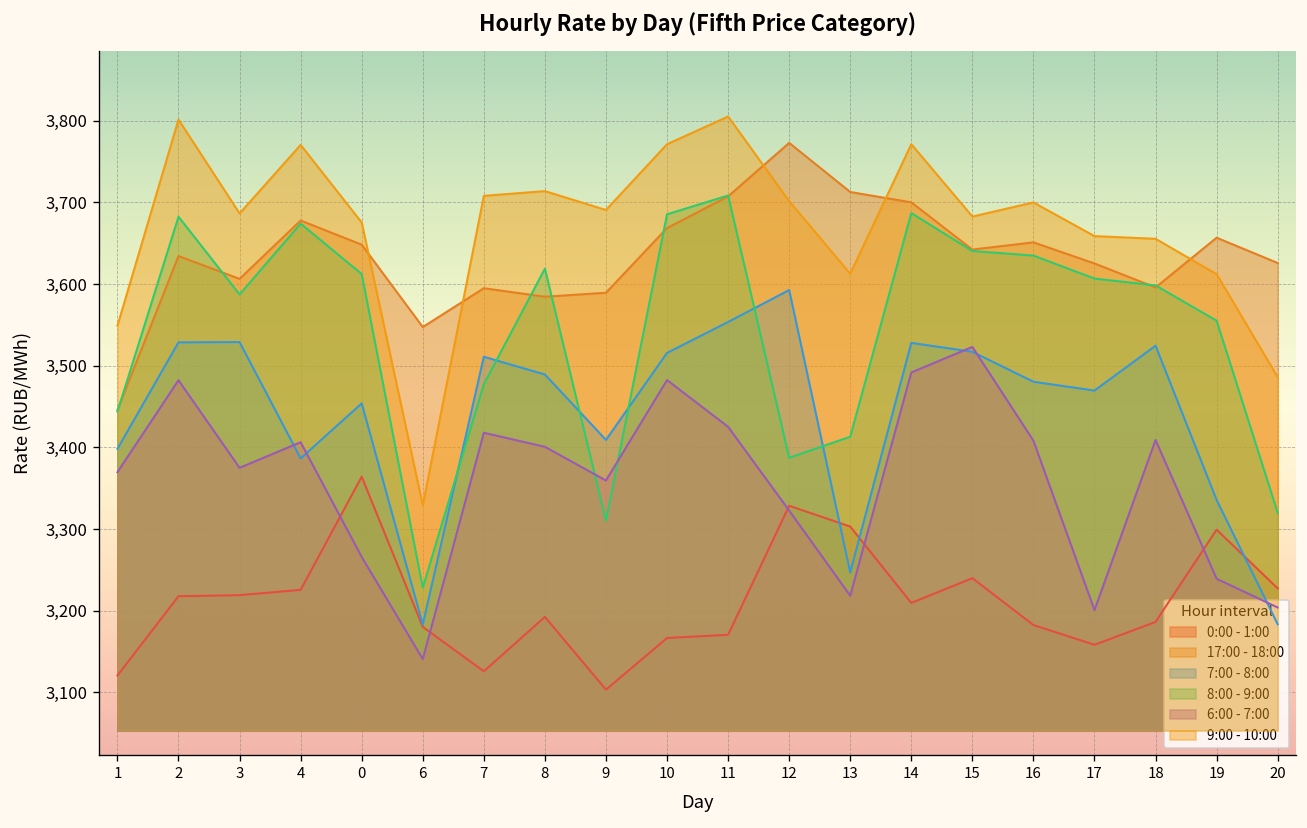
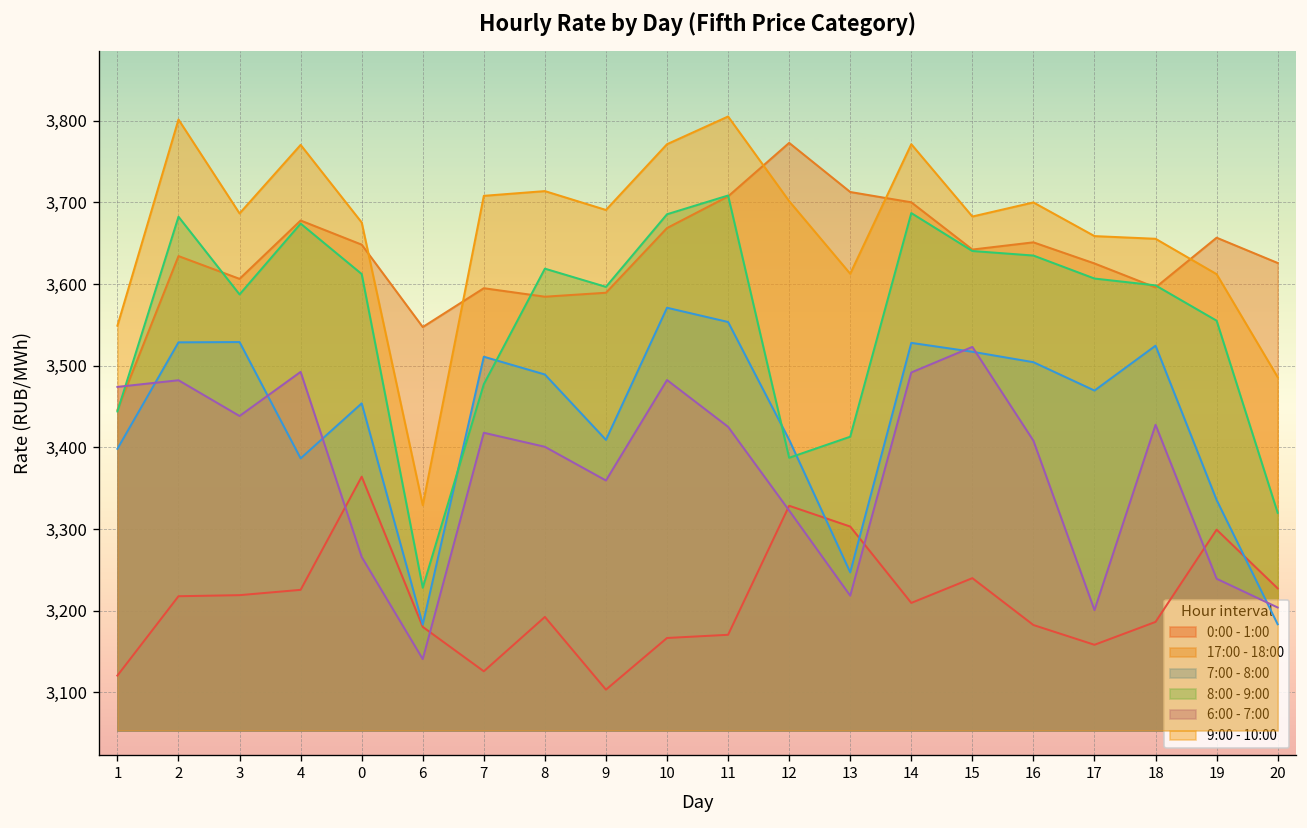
  {
    "7:00 - 8:00": {
      "1": "3,400",
      "2": "3,530",
      "3": "3,530",
      "4": "3,390",
      "0": "3,450",
      "7": "3,510",
      "8": "3,490",
      "9": "3,410",
-     "10": "3,520",
+     "10": "3,570",
      "11": "3,550",
-     "12": "3,590",
+     "12": "3,410",
      "13": "3,250",
      "14": "3,530",
      "15": "3,520",
-     "16": "3,480",
+     "16": "3,500",
      "17": "3,470",
      "18": "3,520",
      "19": "3,340"
    },
    "8:00 - 9:00": {
      "2": "3,680",
      "3": "3,590",
      "4": "3,670",
      "0": "3,610",
      "6": "3,230",
      "7": "3,480",
      "8": "3,620",
-     "9": "3,310",
+     "9": "3,600",
      "10": "3,690",
      "12": "3,390",
      "13": "3,410",
      "14": "3,690",
      "16": "3,630",
      "17": "3,610",
      "19": "3,560",
      "20": "3,320"
    },
    "6:00 - 7:00": {
-     "1": "3,370",
+     "1": "3,470",
      "2": "3,480",
-     "3": "3,380",
-     "4": "3,410",
+     "3": "3,440",
+     "4": "3,490",
      "0": "3,270",
      "6": "3,140",
      "7": "3,420",
      "8": "3,400",
      "9": "3,360",
      "10": "3,480",
      "11": "3,430",
      "12": "3,320",
      "13": "3,220",
      "14": "3,490",
      "15": "3,520",
      "16": "3,410",
      "17": "3,200",
-     "18": "3,410",
+     "18": "3,430",
      "19": "3,240",
      "20": "3,200"
    }
  }
